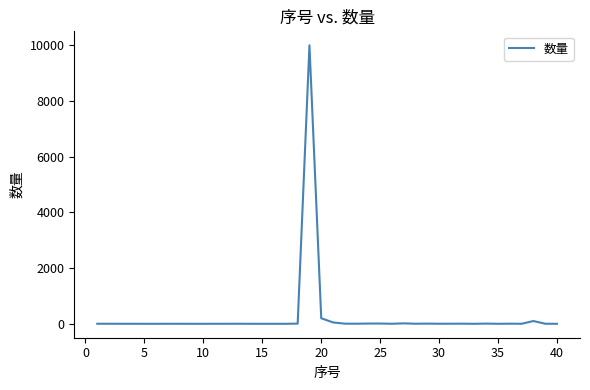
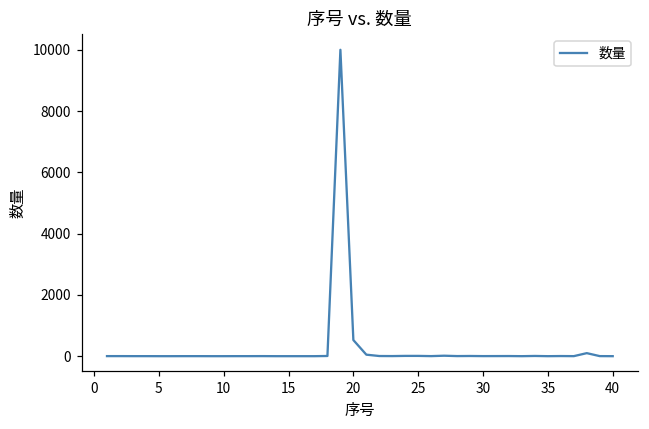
  {
    "5": 0,
    "10": 0,
    "15": 0,
-   "20": 200,
+   "20": 500,
    "25": 0,
    "30": 0,
    "35": 0,
    "40": 0
  }
